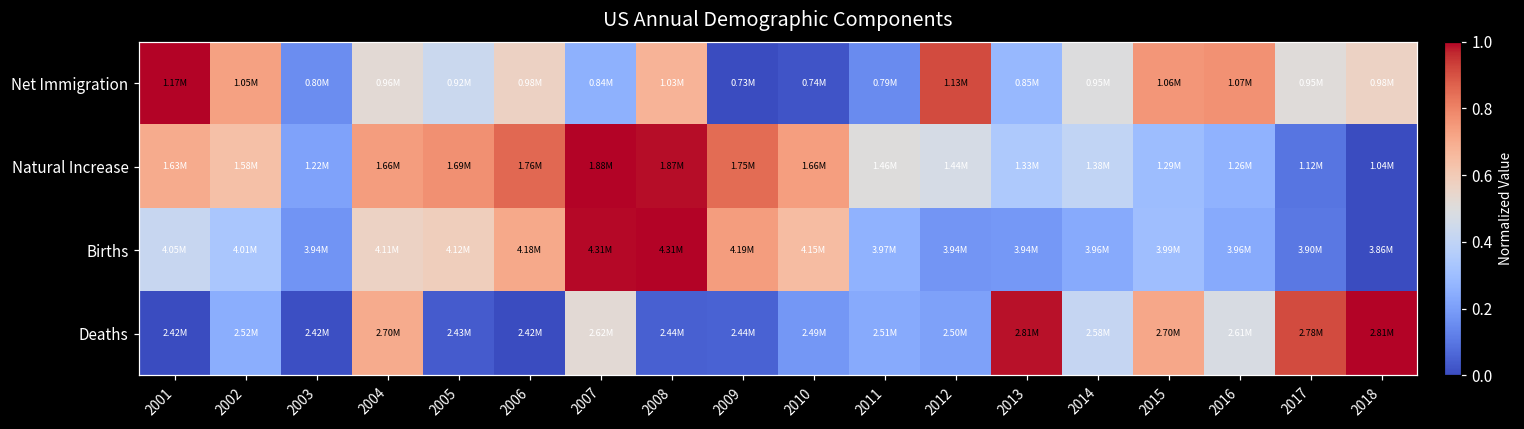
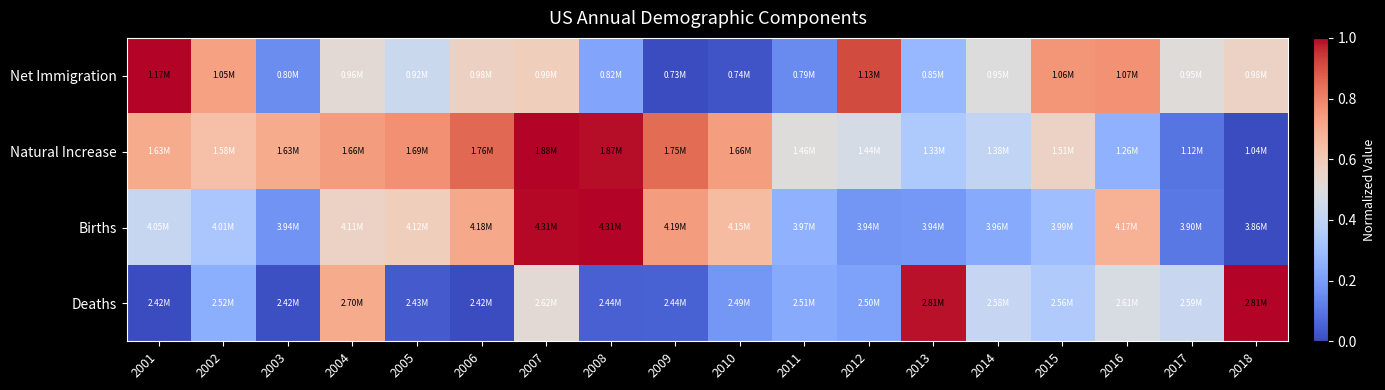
  {
    "Net Immigration": {
      "2001": "1.17M",
      "2002": "1.05M",
      "2003": "0.80M",
      "2005": "0.92M",
      "2006": "0.98M",
-     "2007": "0.84M",
-     "2008": "1.03M",
+     "2007": "0.99M",
+     "2008": "0.82M",
      "2009": "0.73M",
      "2010": "0.74M",
      "2011": "0.79M",
      "2012": "1.13M",
      "2013": "0.85M",
      "2015": "1.06M",
      "2016": "1.07M",
      "2018": "0.98M"
    },
    "Natural Increase": {
      "2001": "1.63M",
      "2002": "1.58M",
-     "2003": "1.22M",
+     "2003": "1.63M",
      "2004": "1.66M",
      "2005": "1.69M",
      "2006": "1.76M",
      "2007": "1.88M",
      "2008": "1.87M",
      "2009": "1.75M",
      "2010": "1.66M",
      "2013": "1.33M",
      "2014": "1.38M",
-     "2015": "1.29M",
+     "2015": "1.51M",
      "2016": "1.26M",
      "2017": "1.12M",
      "2018": "1.04M"
    },
    "Births": {
      "2001": "4.05M",
      "2002": "4.01M",
      "2003": "3.94M",
      "2004": "4.11M",
      "2005": "4.12M",
      "2006": "4.18M",
      "2007": "4.31M",
      "2008": "4.31M",
      "2009": "4.19M",
      "2010": "4.15M",
      "2011": "3.97M",
      "2012": "3.94M",
      "2013": "3.94M",
      "2014": "3.96M",
      "2015": "3.99M",
-     "2016": "3.96M",
+     "2016": "4.17M",
      "2017": "3.90M",
      "2018": "3.86M"
    },
    "Deaths": {
      "2001": "2.42M",
      "2002": "2.52M",
      "2003": "2.42M",
      "2004": "2.70M",
      "2005": "2.43M",
      "2006": "2.42M",
      "2008": "2.44M",
      "2009": "2.44M",
      "2010": "2.49M",
      "2011": "2.51M",
      "2012": "2.50M",
      "2013": "2.81M",
      "2014": "2.58M",
-     "2015": "2.70M",
-     "2017": "2.78M",
+     "2015": "2.56M",
+     "2017": "2.59M",
      "2018": "2.81M"
    }
  }
